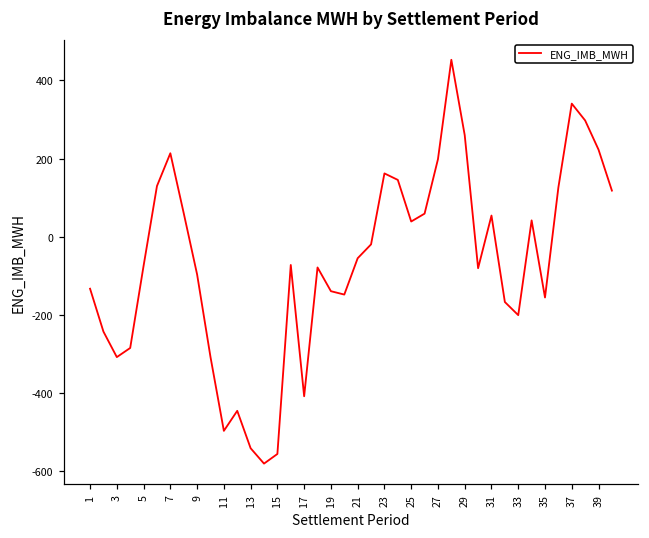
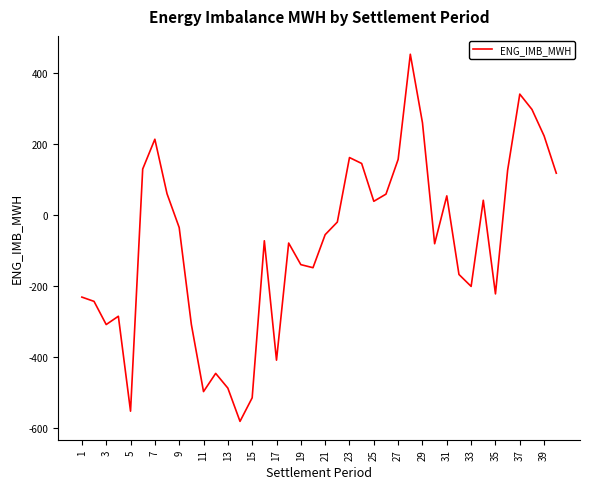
  {
-   "1": -130,
+   "1": -230,
    "3": -310,
-   "5": -70,
+   "5": -550,
    "7": 210,
-   "9": -100,
+   "9": -40,
    "11": -500,
-   "13": -540,
-   "15": -560,
+   "13": -490,
+   "15": -520,
    "17": -410,
    "19": -140,
    "21": -60,
    "23": 160,
    "25": 40,
-   "27": 200,
+   "27": 160,
    "29": 260,
    "31": 50,
    "33": -200,
-   "35": -160,
+   "35": -220,
    "37": 340,
    "39": 220
  }
